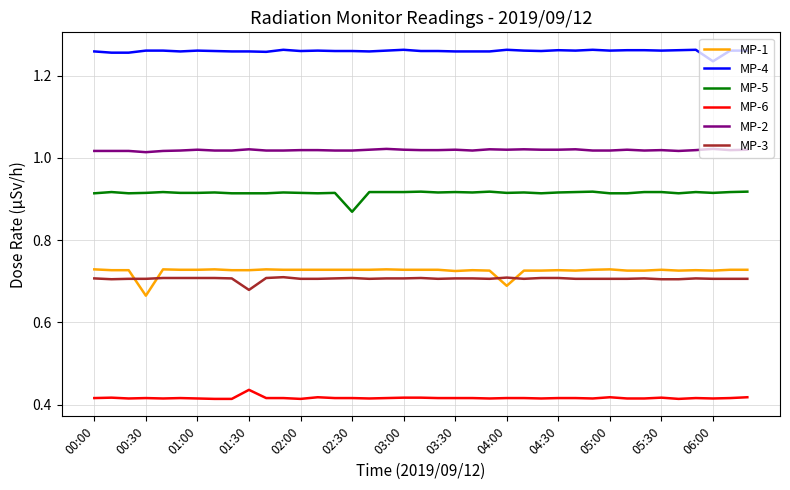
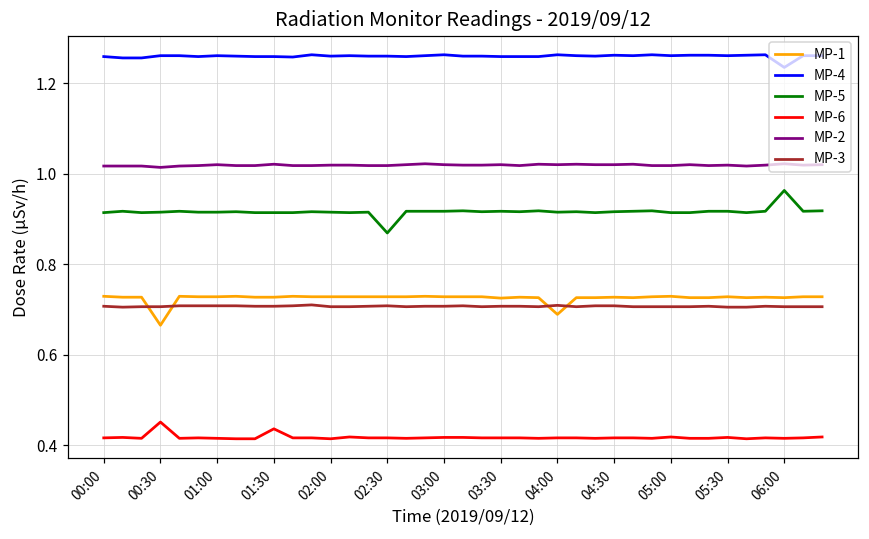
  {
    "MP-1": {
      "00:00": 0.73,
      "00:30": 0.67,
      "01:00": 0.73,
      "01:30": 0.73,
      "02:00": 0.73,
      "02:30": 0.73,
      "03:00": 0.73,
      "03:30": 0.73,
      "04:00": 0.69,
      "04:30": 0.73,
      "05:00": 0.73,
      "05:30": 0.73,
      "06:00": 0.73
    },
    "MP-4": {
      "00:00": 1.26,
      "00:30": 1.26,
      "01:00": 1.26,
      "01:30": 1.26,
      "02:00": 1.26,
      "02:30": 1.26,
      "03:00": 1.26,
      "03:30": 1.26,
      "04:00": 1.26,
      "04:30": 1.26,
      "05:00": 1.26,
      "05:30": 1.26
    },
    "MP-5": {
      "00:00": 0.91,
      "00:30": 0.92,
      "01:00": 0.92,
      "01:30": 0.91,
      "02:00": 0.92,
      "02:30": 0.87,
      "03:00": 0.92,
      "03:30": 0.92,
      "04:00": 0.92,
      "04:30": 0.92,
      "05:00": 0.91,
      "05:30": 0.92,
-     "06:00": 0.92
+     "06:00": 0.96
    },
    "MP-6": {
      "00:00": 0.42,
-     "00:30": 0.42,
+     "00:30": 0.45,
      "01:00": 0.42,
      "01:30": 0.44,
      "02:00": 0.41,
      "02:30": 0.42,
      "03:00": 0.42,
      "03:30": 0.42,
      "04:00": 0.42,
      "04:30": 0.42,
      "05:00": 0.42,
      "05:30": 0.42,
      "06:00": 0.42
    },
    "MP-2": {
      "00:00": 1.02,
      "00:30": 1.01,
      "01:00": 1.02,
      "01:30": 1.02,
      "02:00": 1.02,
      "02:30": 1.02,
      "03:00": 1.02,
      "03:30": 1.02,
      "04:00": 1.02,
      "04:30": 1.02,
      "05:00": 1.02,
      "05:30": 1.02
    },
    "MP-3": {
      "00:00": 0.71,
      "00:30": 0.71,
      "01:00": 0.71,
-     "01:30": 0.68,
+     "01:30": 0.71,
      "02:00": 0.71,
      "02:30": 0.71,
      "03:00": 0.71,
      "03:30": 0.71,
      "04:00": 0.71,
      "04:30": 0.71,
      "05:00": 0.71,
      "05:30": 0.71,
      "06:00": 0.71
    }
  }
